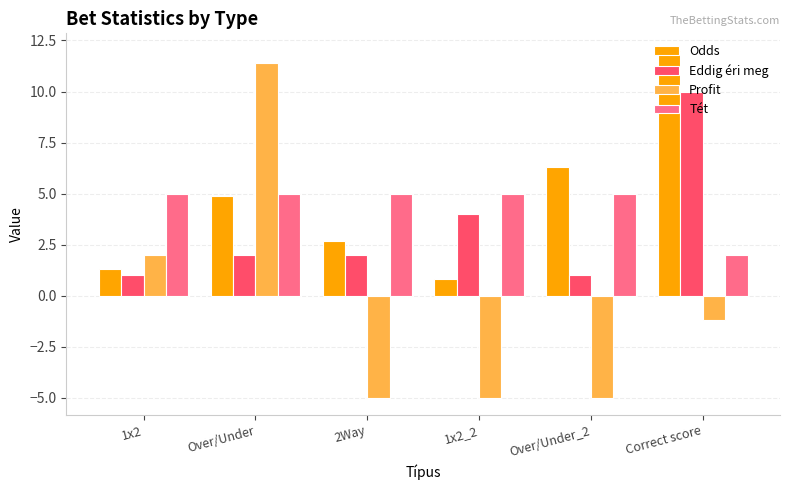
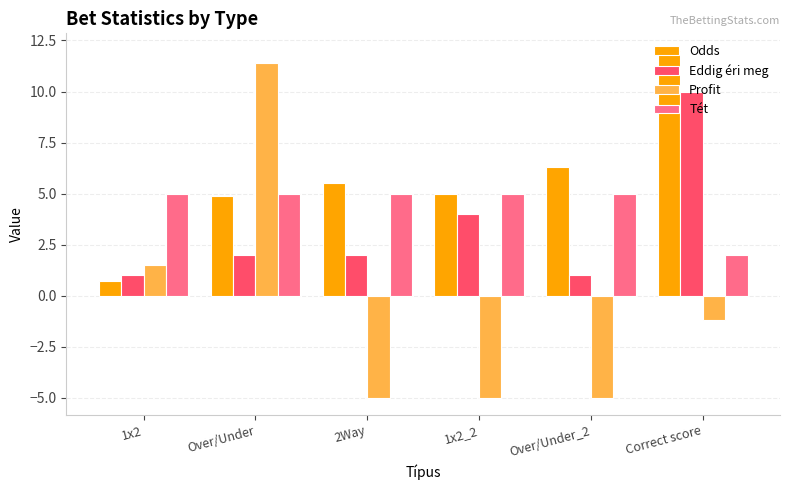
  {
    "Odds": {
-     "1x2": 1.3,
+     "1x2": 0.7,
      "Over/Under": 4.9,
-     "2Way": 2.7,
-     "1x2_2": 0.8,
+     "2Way": 5.5,
+     "1x2_2": 5.0,
      "Over/Under_2": 6.3,
      "Correct score": 12.0
    },
    "Profit": {
-     "1x2": 2.0,
+     "1x2": 1.5,
      "Over/Under": 11.4,
      "2Way": -5.0,
      "1x2_2": -5.0,
      "Over/Under_2": -5.0,
      "Correct score": -1.2
    }
  }
